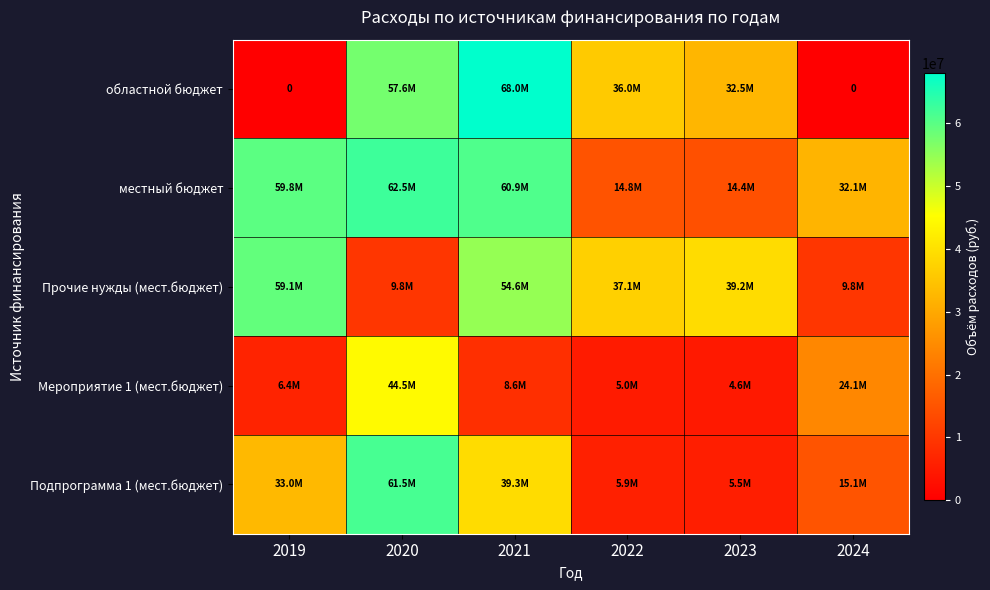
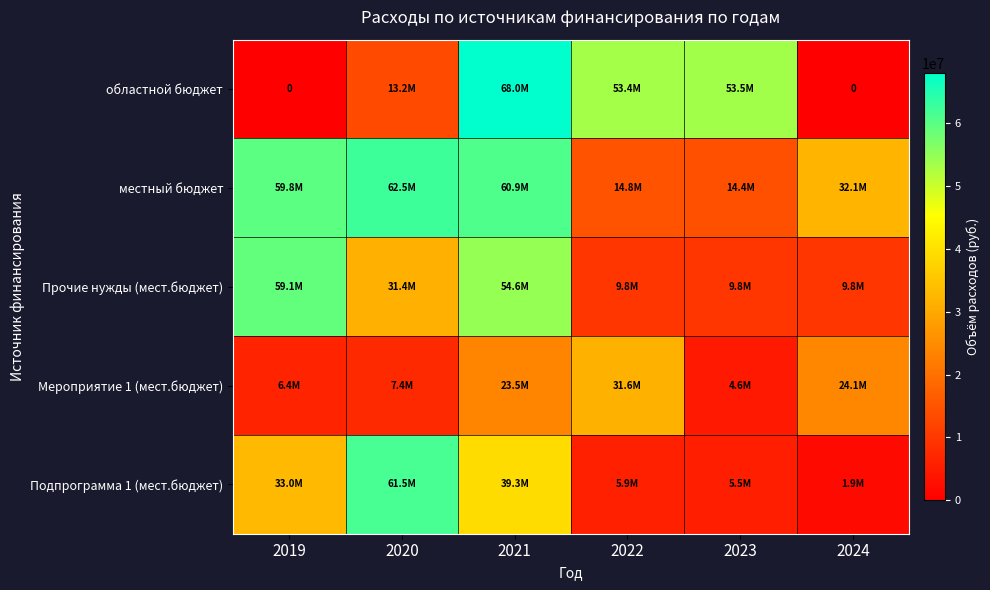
  {
    "областной бюджет": {
      "2019": "0",
-     "2020": "57.6M",
+     "2020": "13.2M",
      "2021": "68.0M",
-     "2022": "36.0M",
-     "2023": "32.5M",
+     "2022": "53.4M",
+     "2023": "53.5M",
      "2024": "0"
    },
    "местный бюджет": {
      "2019": "59.8M",
      "2020": "62.5M",
      "2021": "60.9M",
      "2022": "14.8M",
      "2023": "14.4M",
      "2024": "32.1M"
    },
    "Прочие нужды (мест.бюджет)": {
      "2019": "59.1M",
-     "2020": "9.8M",
+     "2020": "31.4M",
      "2021": "54.6M",
-     "2022": "37.1M",
-     "2023": "39.2M",
+     "2022": "9.8M",
+     "2023": "9.8M",
      "2024": "9.8M"
    },
    "Мероприятие 1 (мест.бюджет)": {
      "2019": "6.4M",
-     "2020": "44.5M",
-     "2021": "8.6M",
-     "2022": "5.0M",
+     "2020": "7.4M",
+     "2021": "23.5M",
+     "2022": "31.6M",
      "2023": "4.6M",
      "2024": "24.1M"
    },
    "Подпрограмма 1 (мест.бюджет)": {
      "2019": "33.0M",
      "2020": "61.5M",
      "2021": "39.3M",
      "2022": "5.9M",
      "2023": "5.5M",
-     "2024": "15.1M"
+     "2024": "1.9M"
    }
  }
